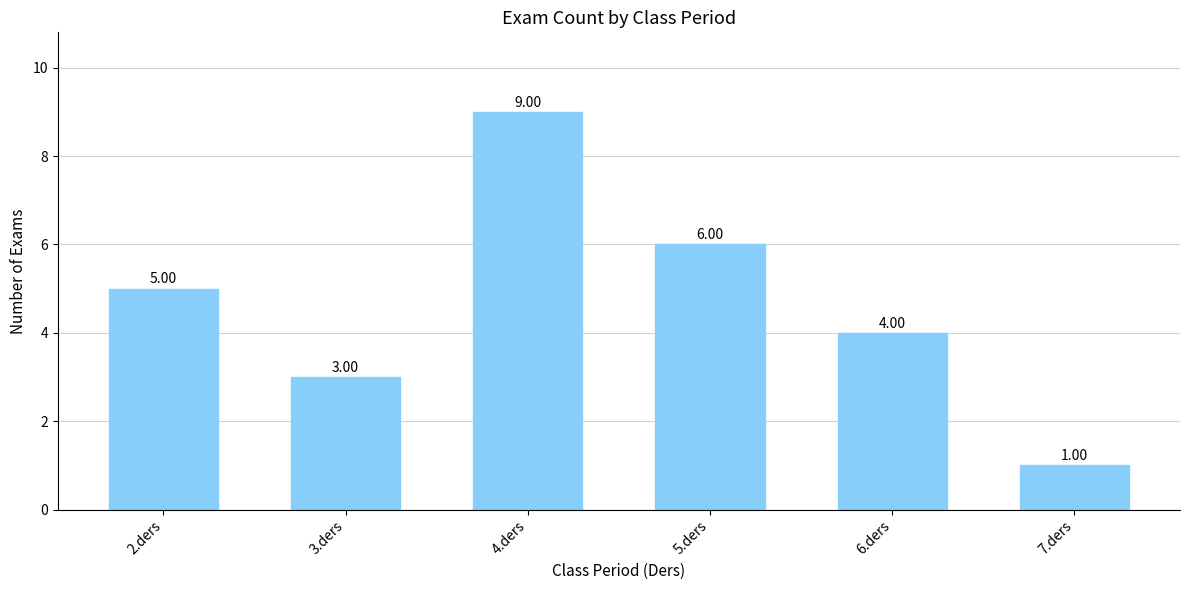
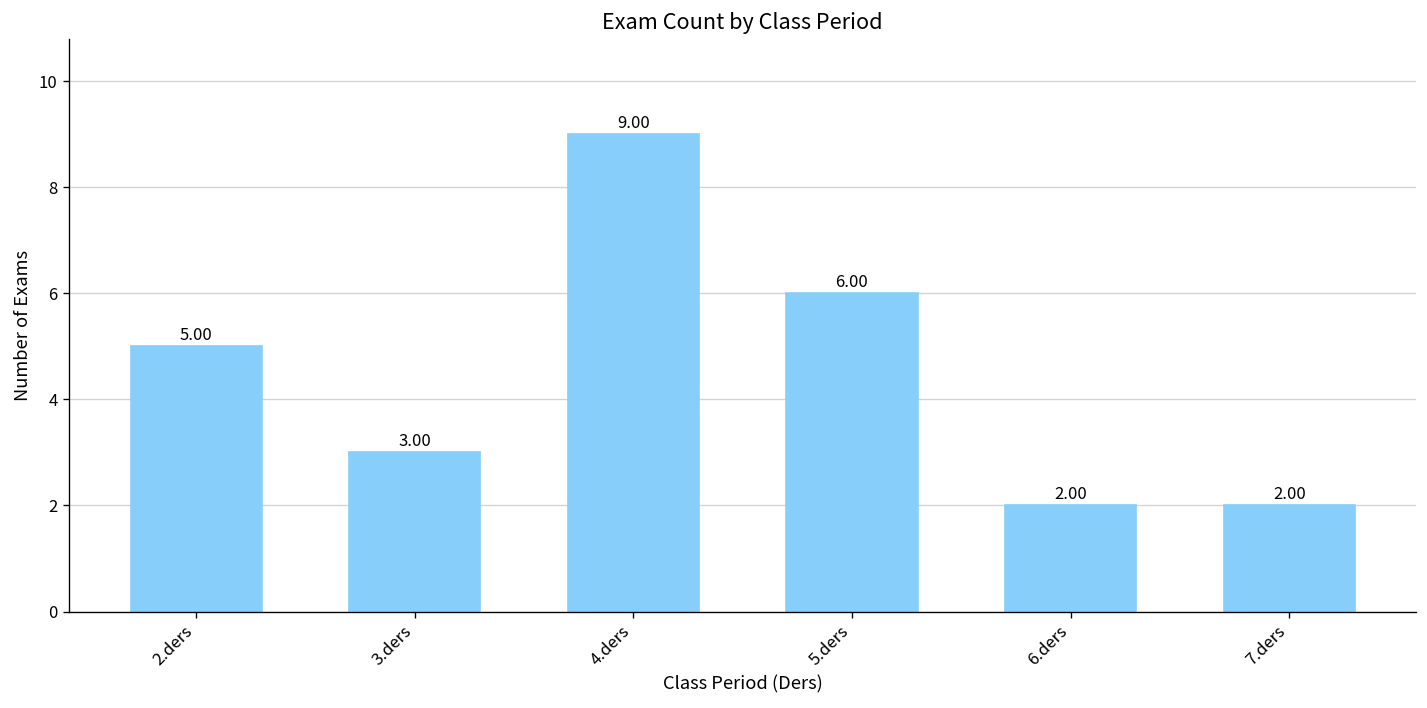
  {
    "2.ders": 5.00,
    "3.ders": 3.00,
    "4.ders": 9.00,
    "5.ders": 6.00,
-   "6.ders": 4.00,
-   "7.ders": 1.00
+   "6.ders": 2.00,
+   "7.ders": 2.00
  }
